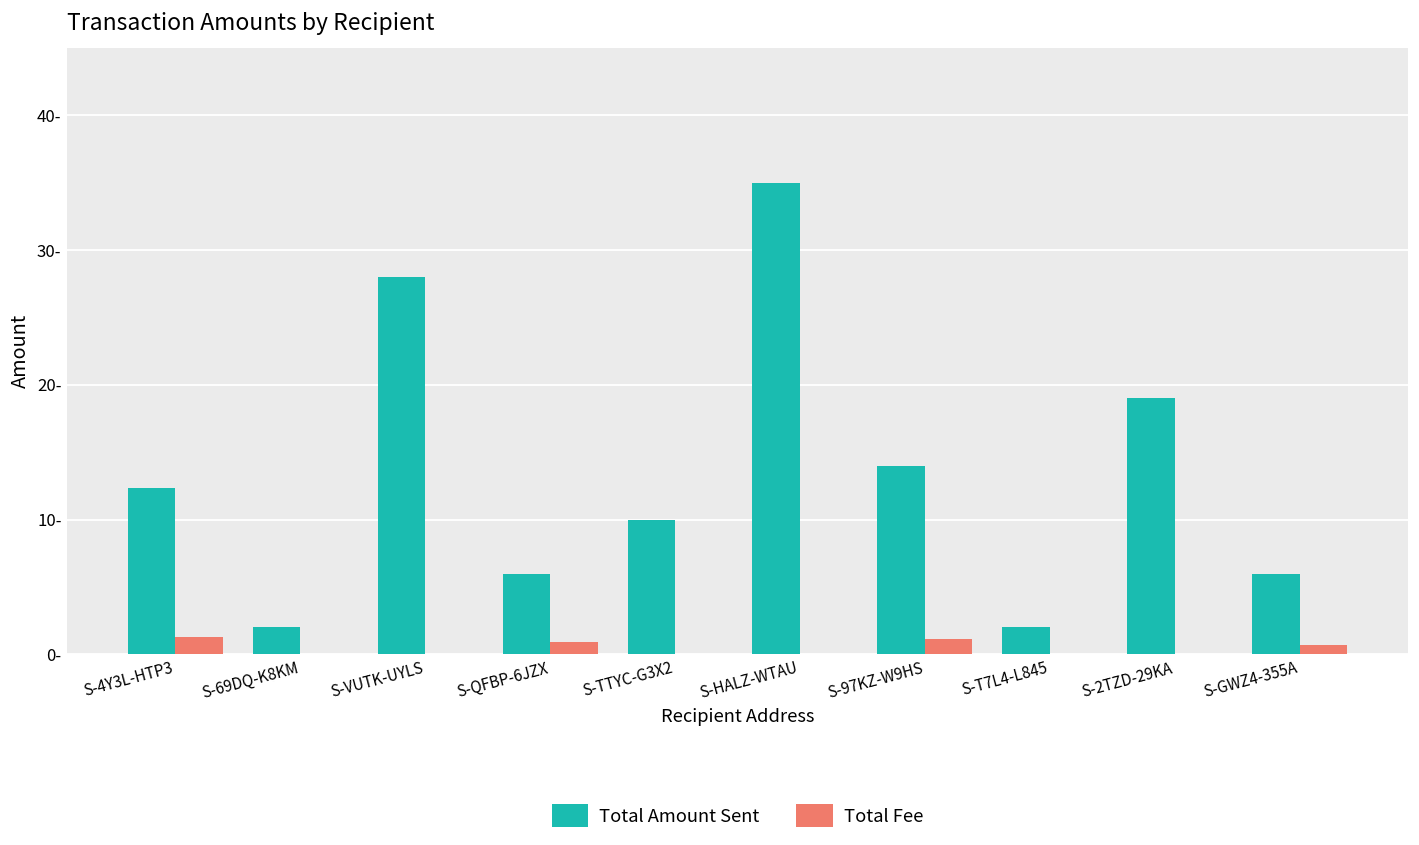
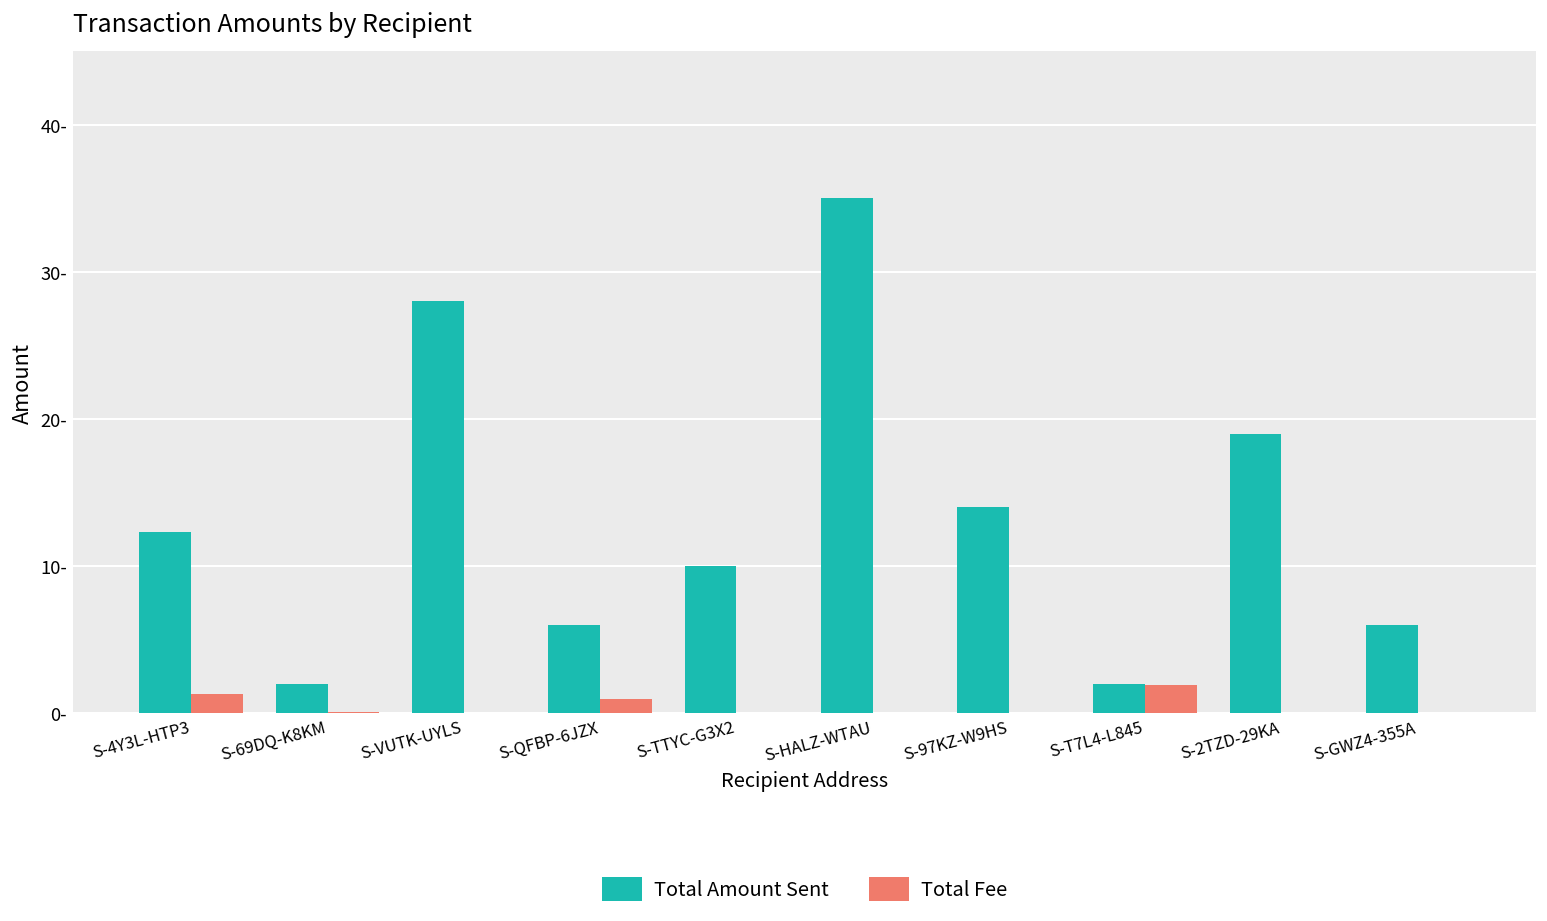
  {
    "Total Amount Sent": {
      "S-4Y3L-HTP3": "12.3-",
      "S-69DQ-K8KM": "2.0-",
      "S-VUTK-UYLS": "28.0-",
      "S-QFBP-6JZX": "6.0-",
      "S-TTYC-G3X2": "10.0-",
      "S-HALZ-WTAU": "35.0-",
      "S-97KZ-W9HS": "14.0-",
      "S-T7L4-L845": "2.0-",
      "S-2TZD-29KA": "19.0-",
      "S-GWZ4-355A": "6.0-"
    },
    "Total Fee": {
      "S-4Y3L-HTP3": "1.3-",
      "S-QFBP-6JZX": "0.9-",
-     "S-97KZ-W9HS": "1.1-",
-     "S-T7L4-L845": "0.1-",
-     "S-GWZ4-355A": "0.7-"
+     "S-97KZ-W9HS": "0.0-",
+     "S-T7L4-L845": "1.9-",
+     "S-GWZ4-355A": "0.0-"
    }
  }
